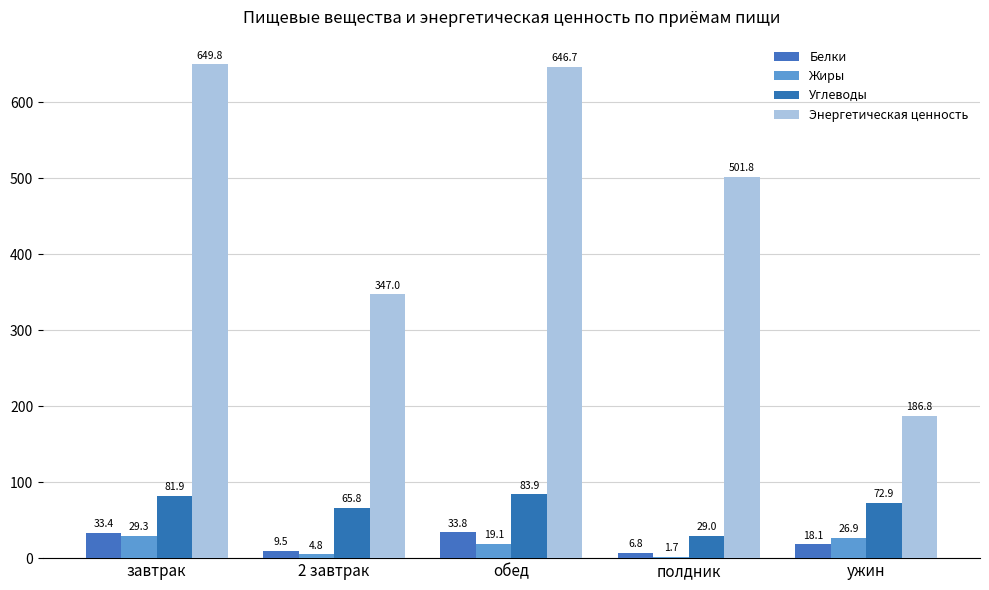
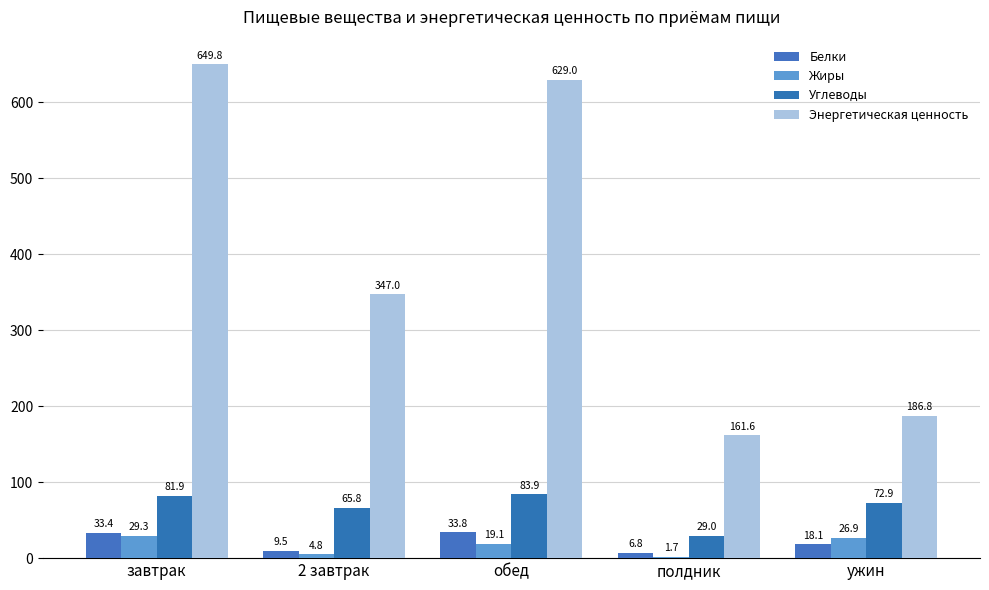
  {
    "Энергетическая ценность": {
      "завтрак": 649.8,
      "2 завтрак": 347.0,
-     "обед": 646.7,
-     "полдник": 501.8,
+     "обед": 629.0,
+     "полдник": 161.6,
      "ужин": 186.8
    }
  }
